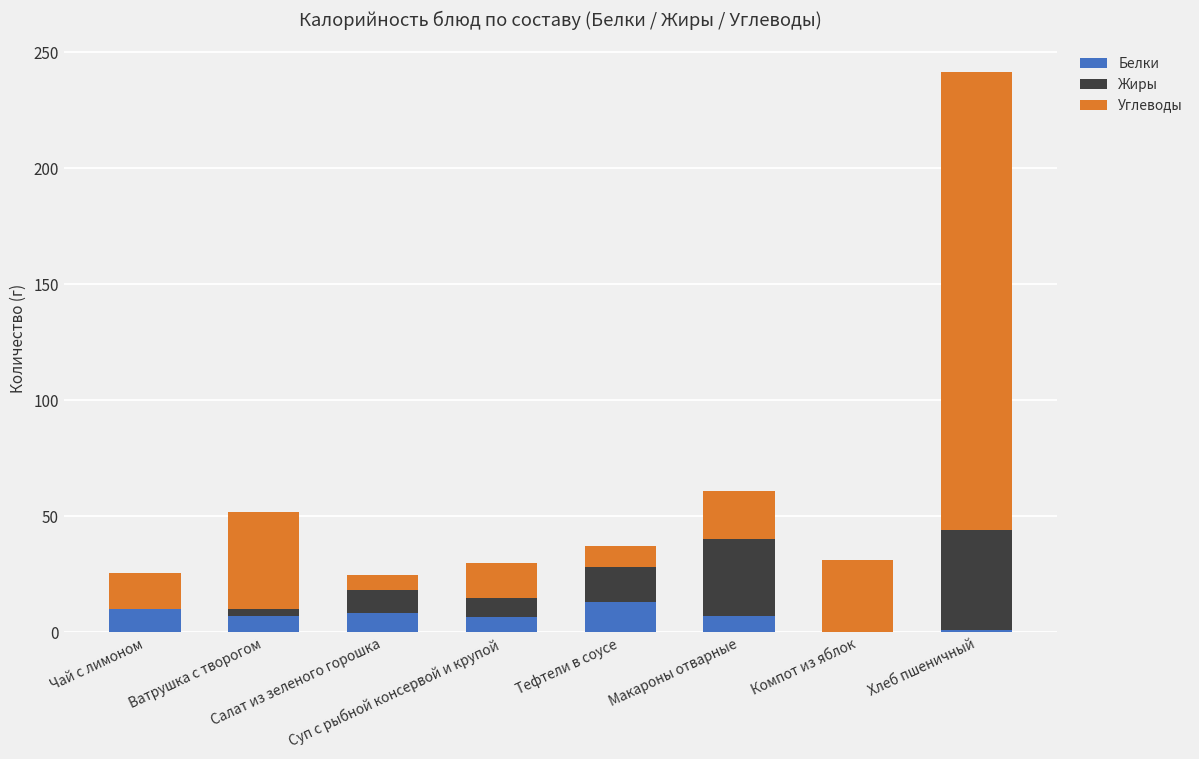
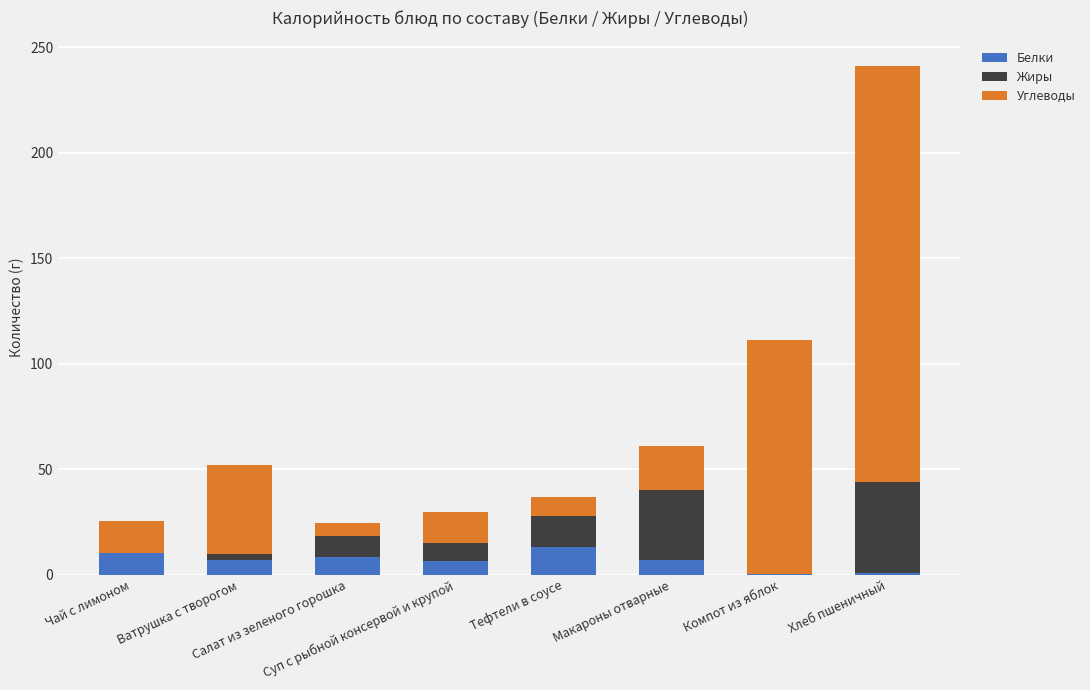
  {
    "Белки": {
      "Чай с лимоном": 10,
      "Ватрушка с творогом": 7,
      "Салат из зеленого горошка": 8,
      "Суп с рыбной консервой и крупой": 7,
      "Тефтели в соусе": 13,
      "Макароны отварные": 7
    },
    "Жиры": {
      "Ватрушка с творогом": 3,
      "Салат из зеленого горошка": 10,
      "Суп с рыбной консервой и крупой": 8,
      "Тефтели в соусе": 15,
      "Макароны отварные": 33,
      "Компот из яблок": 0,
      "Хлеб пшеничный": 43
    },
    "Углеводы": {
      "Чай с лимоном": 15,
      "Ватрушка с творогом": 42,
      "Салат из зеленого горошка": 6,
      "Суп с рыбной консервой и крупой": 15,
      "Тефтели в соусе": 9,
      "Макароны отварные": 21,
-     "Компот из яблок": 31,
+     "Компот из яблок": 111,
      "Хлеб пшеничный": 197
    }
  }
